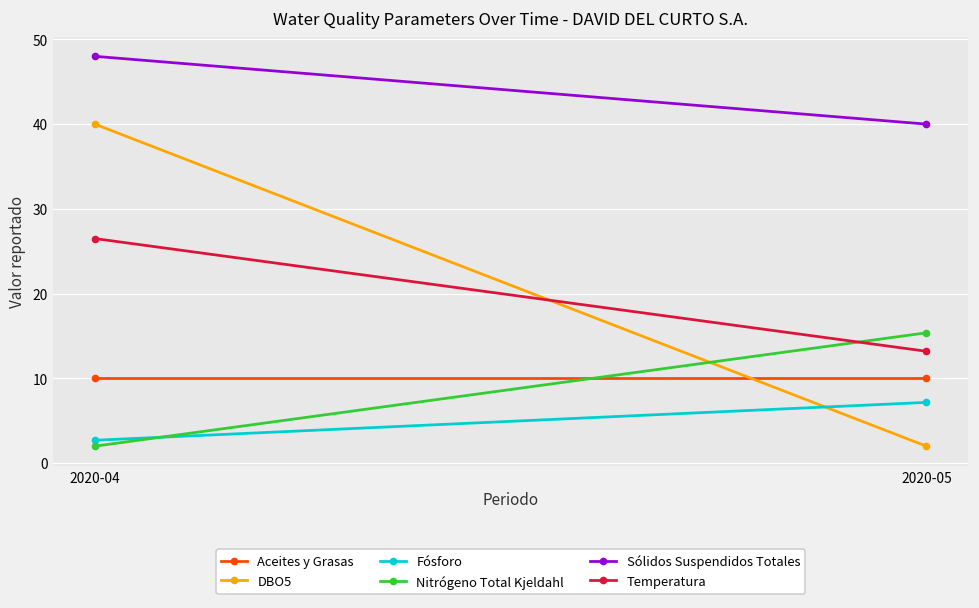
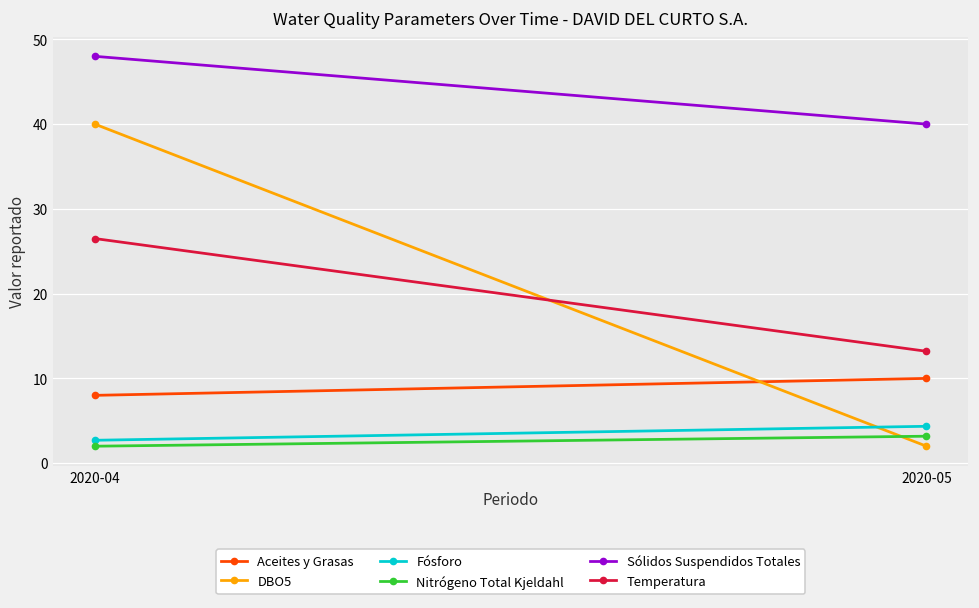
  {
    "Aceites y Grasas": {
-     "2020-04": 10,
+     "2020-04": 8,
      "2020-05": 10
    },
    "DBO5": {
      "2020-04": 40,
      "2020-05": 2
    },
    "Fósforo": {
      "2020-04": 3,
-     "2020-05": 7
+     "2020-05": 4
    },
    "Nitrógeno Total Kjeldahl": {
      "2020-04": 2,
-     "2020-05": 15
+     "2020-05": 3
    },
    "Sólidos Suspendidos Totales": {
      "2020-04": 48,
      "2020-05": 40
    },
    "Temperatura": {
      "2020-04": 27,
      "2020-05": 13
    }
  }
